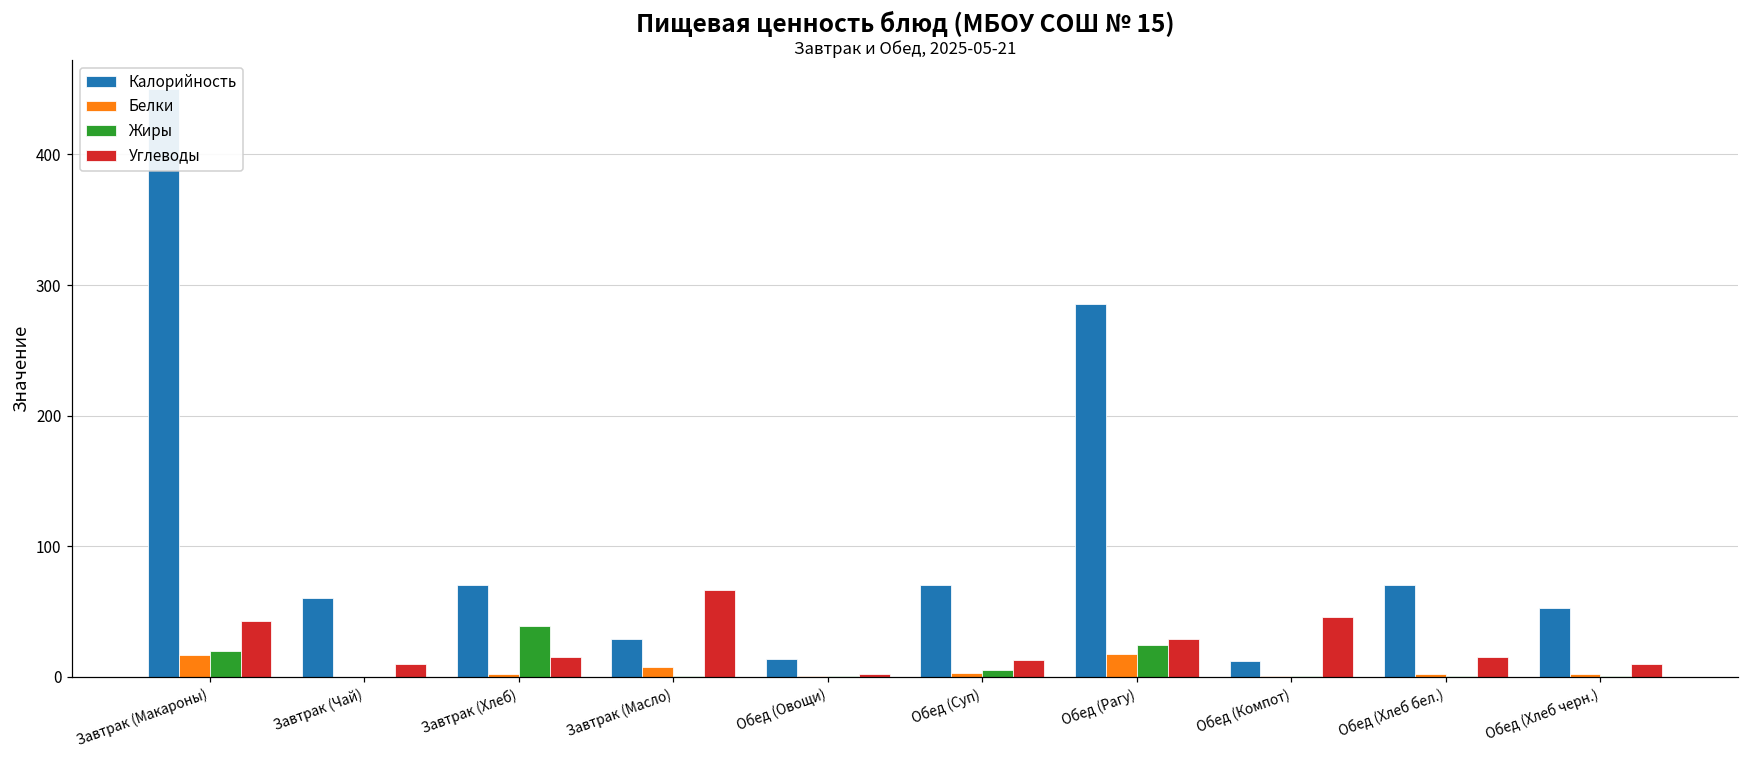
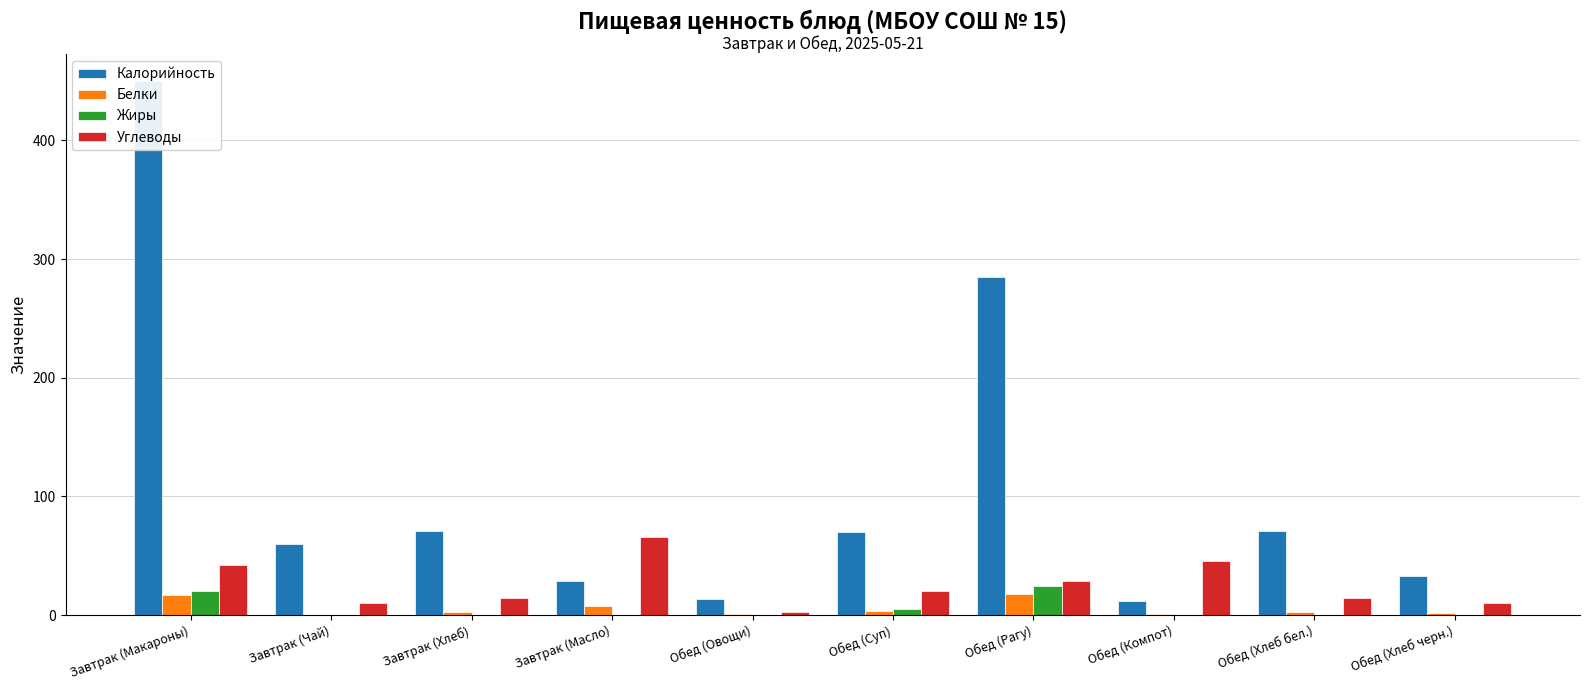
  {
    "Калорийность": {
      "Завтрак (Чай)": 60,
      "Завтрак (Хлеб)": 71,
      "Завтрак (Масло)": 29,
      "Обед (Овощи)": 13,
      "Обед (Суп)": 70,
      "Обед (Рагу)": 285,
      "Обед (Компот)": 12,
      "Обед (Хлеб бел.)": 71,
-     "Обед (Хлеб черн.)": 52
+     "Обед (Хлеб черн.)": 33
    },
    "Белки": {
      "Завтрак (Макароны)": 17,
      "Завтрак (Хлеб)": 2,
      "Завтрак (Масло)": 7,
      "Обед (Суп)": 3,
      "Обед (Рагу)": 18,
      "Обед (Хлеб бел.)": 2
    },
    "Жиры": {
      "Завтрак (Макароны)": 20,
-     "Завтрак (Хлеб)": 39,
+     "Завтрак (Хлеб)": 0,
      "Обед (Суп)": 5,
      "Обед (Рагу)": 25
    },
    "Углеводы": {
      "Завтрак (Макароны)": 43,
      "Завтрак (Чай)": 10,
      "Завтрак (Хлеб)": 15,
      "Завтрак (Масло)": 66,
      "Обед (Овощи)": 2,
-     "Обед (Суп)": 13,
+     "Обед (Суп)": 20,
      "Обед (Рагу)": 29,
      "Обед (Компот)": 45,
      "Обед (Хлеб бел.)": 15,
      "Обед (Хлеб черн.)": 10
    }
  }
